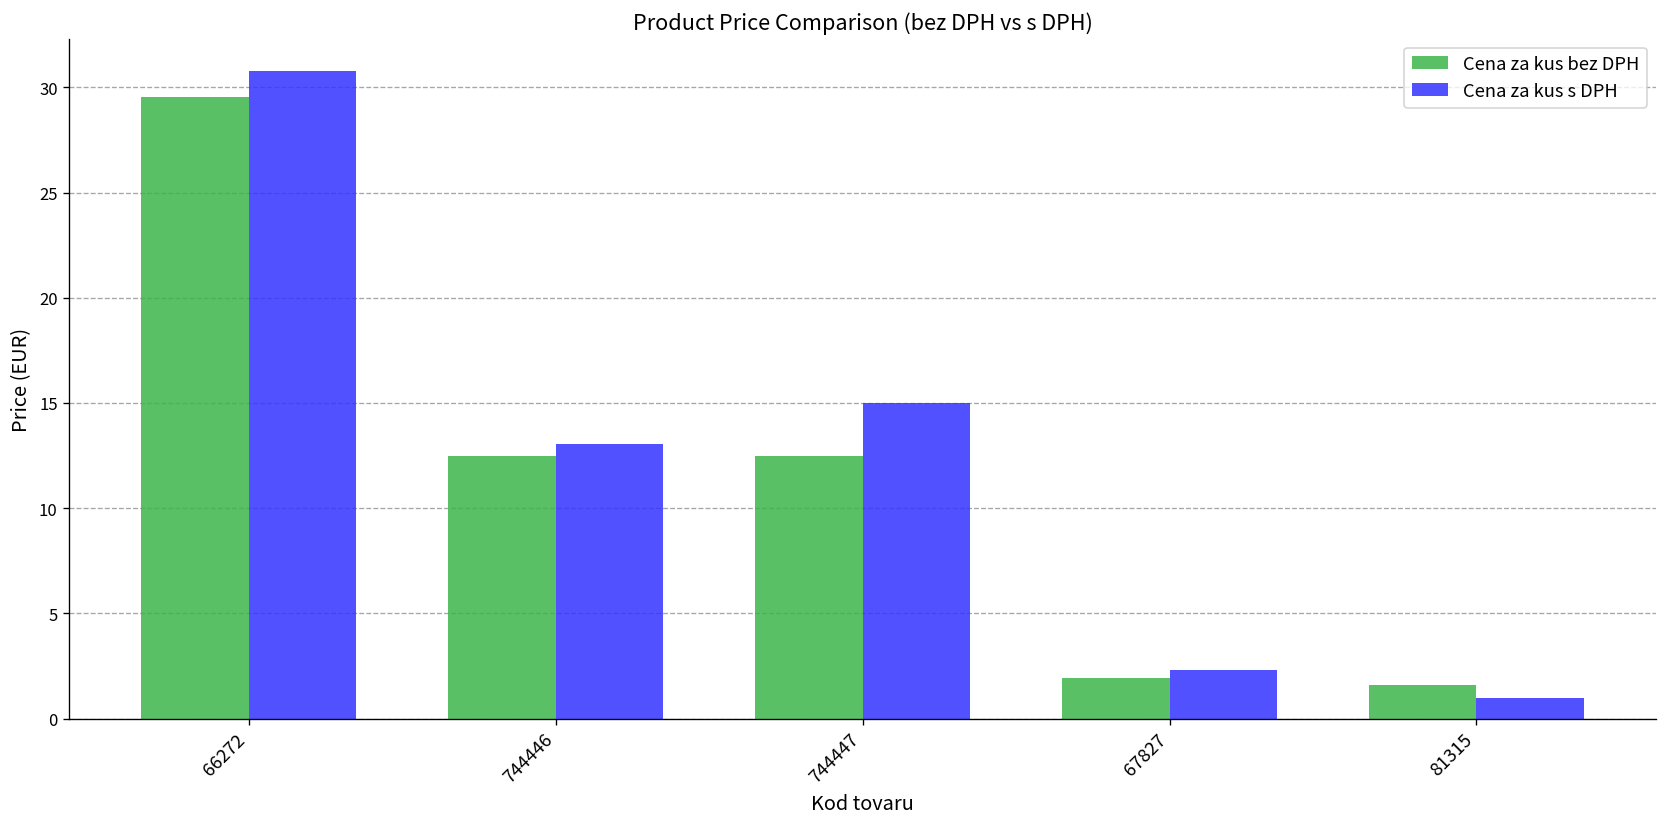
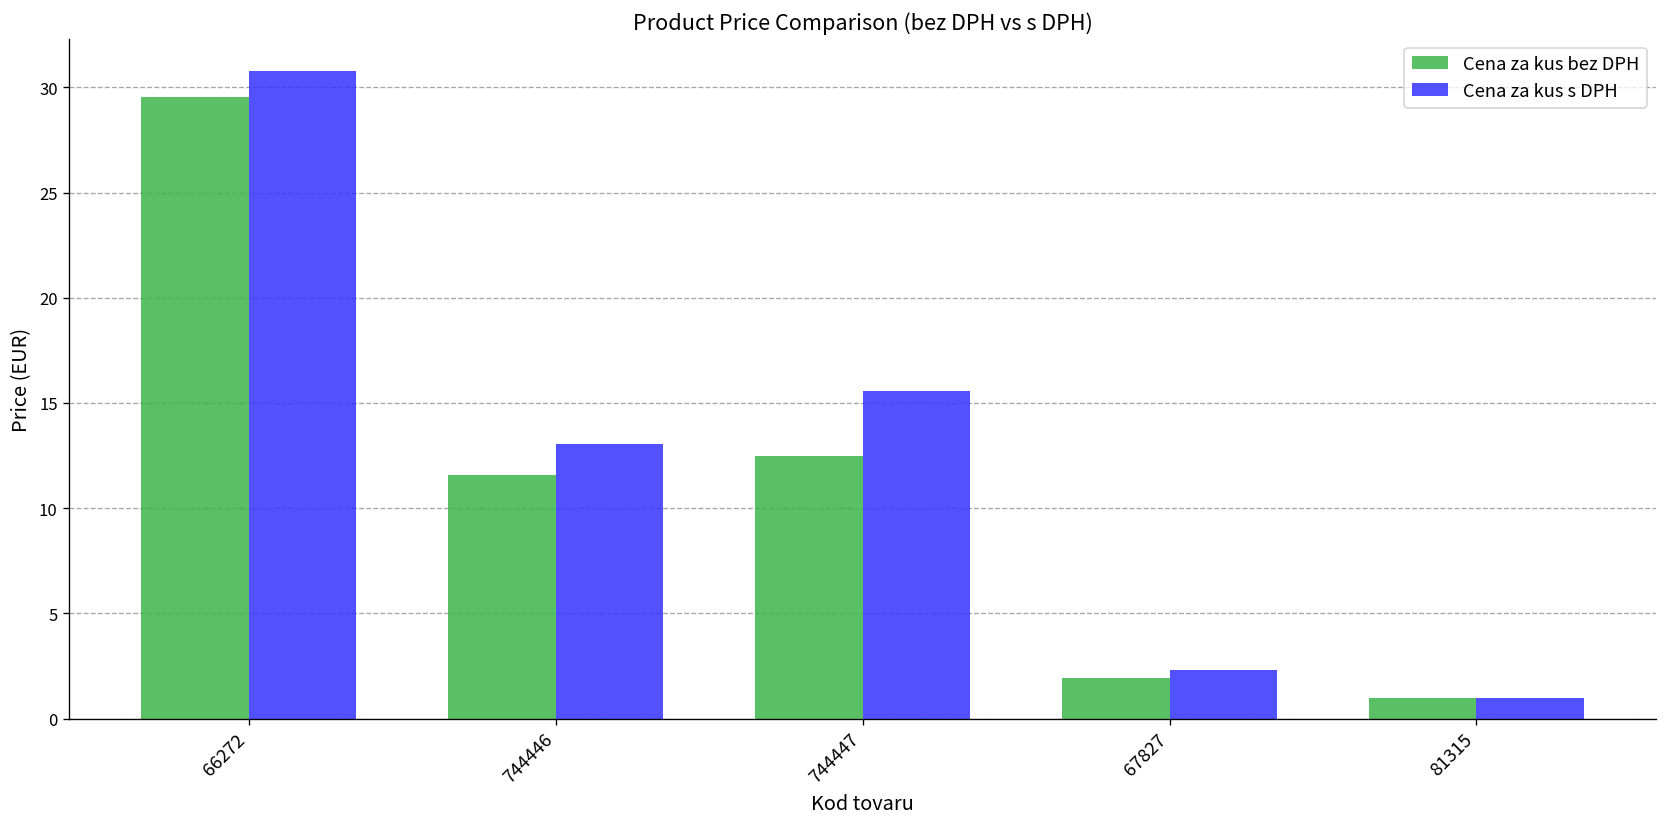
  {
    "Cena za kus bez DPH": {
      "66272": 29.6,
-     "744446": 12.5,
+     "744446": 11.6,
      "744447": 12.5,
      "67827": 1.9,
-     "81315": 1.6
+     "81315": 1.0
    },
    "Cena za kus s DPH": {
      "66272": 30.8,
      "744446": 13.1,
-     "744447": 15.0,
+     "744447": 15.6,
      "67827": 2.3,
      "81315": 1.0
    }
  }
